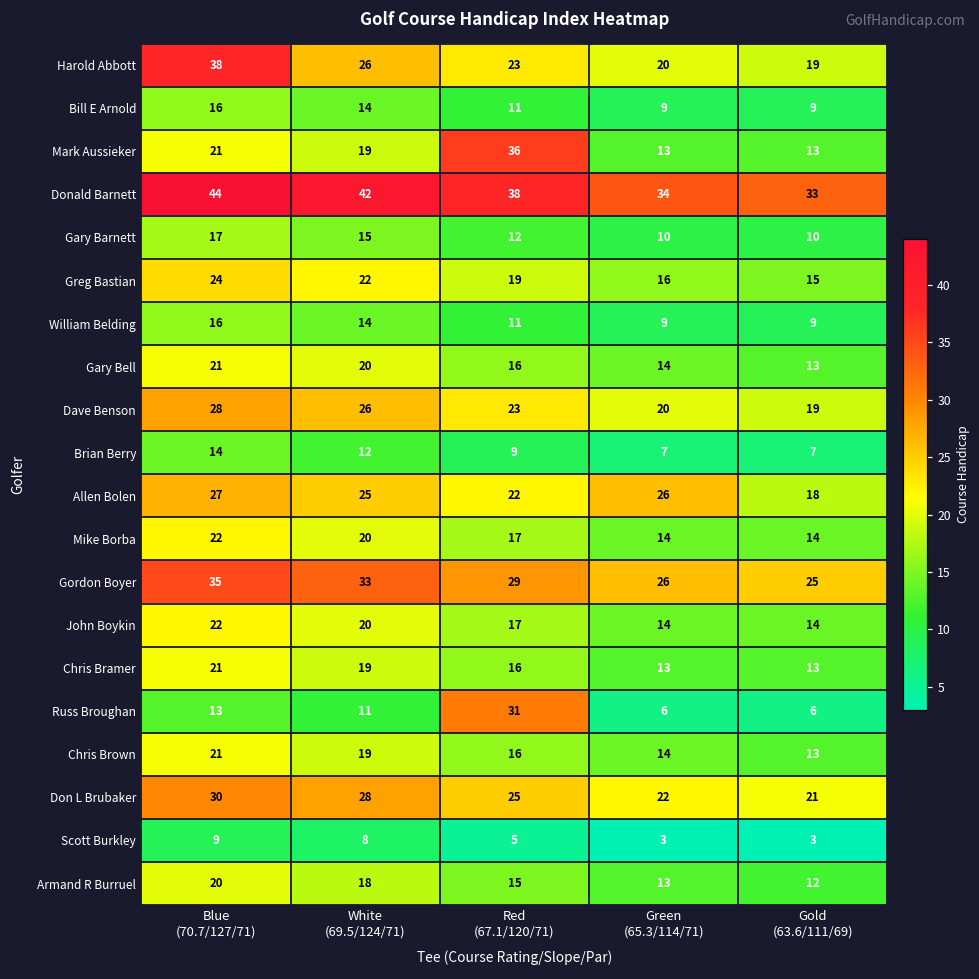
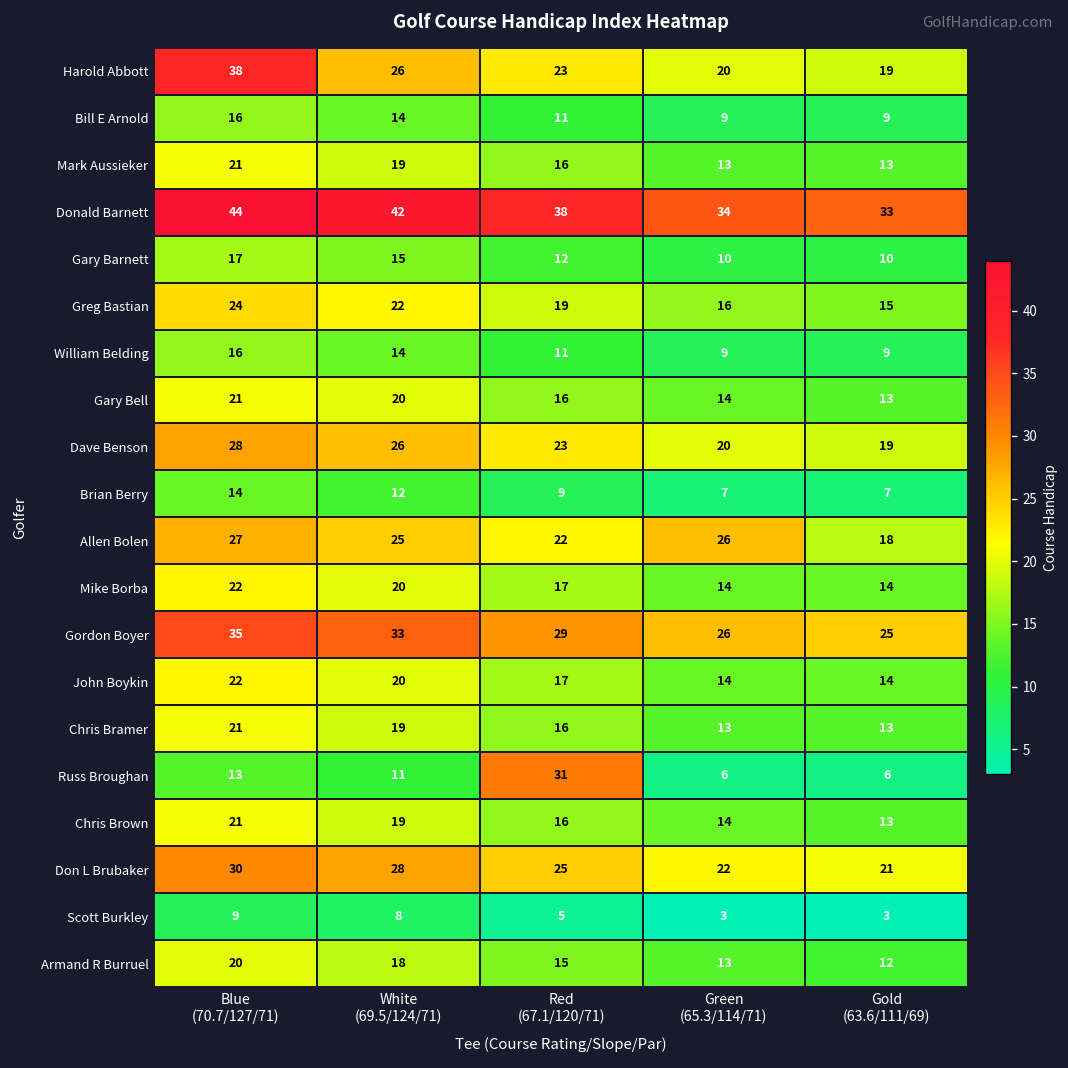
  {
    "Harold Abbott": {
      "Blue (70.7/127/71)": 38,
      "White (69.5/124/71)": 26,
      "Red (67.1/120/71)": 23,
      "Green (65.3/114/71)": 20,
      "Gold (63.6/111/69)": 19
    },
    "Bill E Arnold": {
      "Blue (70.7/127/71)": 16,
      "White (69.5/124/71)": 14,
      "Red (67.1/120/71)": 11,
      "Green (65.3/114/71)": 9,
      "Gold (63.6/111/69)": 9
    },
    "Mark Aussieker": {
      "Blue (70.7/127/71)": 21,
      "White (69.5/124/71)": 19,
-     "Red (67.1/120/71)": 36,
+     "Red (67.1/120/71)": 16,
      "Green (65.3/114/71)": 13,
      "Gold (63.6/111/69)": 13
    },
    "Donald Barnett": {
      "Blue (70.7/127/71)": 44,
      "White (69.5/124/71)": 42,
      "Red (67.1/120/71)": 38,
      "Green (65.3/114/71)": 34,
      "Gold (63.6/111/69)": 33
    },
    "Gary Barnett": {
      "Blue (70.7/127/71)": 17,
      "White (69.5/124/71)": 15,
      "Red (67.1/120/71)": 12,
      "Green (65.3/114/71)": 10,
      "Gold (63.6/111/69)": 10
    },
    "Greg Bastian": {
      "Blue (70.7/127/71)": 24,
      "White (69.5/124/71)": 22,
      "Red (67.1/120/71)": 19,
      "Green (65.3/114/71)": 16,
      "Gold (63.6/111/69)": 15
    },
    "William Belding": {
      "Blue (70.7/127/71)": 16,
      "White (69.5/124/71)": 14,
      "Red (67.1/120/71)": 11,
      "Green (65.3/114/71)": 9,
      "Gold (63.6/111/69)": 9
    },
    "Gary Bell": {
      "Blue (70.7/127/71)": 21,
      "White (69.5/124/71)": 20,
      "Red (67.1/120/71)": 16,
      "Green (65.3/114/71)": 14,
      "Gold (63.6/111/69)": 13
    },
    "Dave Benson": {
      "Blue (70.7/127/71)": 28,
      "White (69.5/124/71)": 26,
      "Red (67.1/120/71)": 23,
      "Green (65.3/114/71)": 20,
      "Gold (63.6/111/69)": 19
    },
    "Brian Berry": {
      "Blue (70.7/127/71)": 14,
      "White (69.5/124/71)": 12,
      "Red (67.1/120/71)": 9,
      "Green (65.3/114/71)": 7,
      "Gold (63.6/111/69)": 7
    },
    "Allen Bolen": {
      "Blue (70.7/127/71)": 27,
      "White (69.5/124/71)": 25,
      "Red (67.1/120/71)": 22,
      "Green (65.3/114/71)": 26,
      "Gold (63.6/111/69)": 18
    },
    "Mike Borba": {
      "Blue (70.7/127/71)": 22,
      "White (69.5/124/71)": 20,
      "Red (67.1/120/71)": 17,
      "Green (65.3/114/71)": 14,
      "Gold (63.6/111/69)": 14
    },
    "Gordon Boyer": {
      "Blue (70.7/127/71)": 35,
      "White (69.5/124/71)": 33,
      "Red (67.1/120/71)": 29,
      "Green (65.3/114/71)": 26,
      "Gold (63.6/111/69)": 25
    },
    "John Boykin": {
      "Blue (70.7/127/71)": 22,
      "White (69.5/124/71)": 20,
      "Red (67.1/120/71)": 17,
      "Green (65.3/114/71)": 14,
      "Gold (63.6/111/69)": 14
    },
    "Chris Bramer": {
      "Blue (70.7/127/71)": 21,
      "White (69.5/124/71)": 19,
      "Red (67.1/120/71)": 16,
      "Green (65.3/114/71)": 13,
      "Gold (63.6/111/69)": 13
    },
    "Russ Broughan": {
      "Blue (70.7/127/71)": 13,
      "White (69.5/124/71)": 11,
      "Red (67.1/120/71)": 31,
      "Green (65.3/114/71)": 6,
      "Gold (63.6/111/69)": 6
    },
    "Chris Brown": {
      "Blue (70.7/127/71)": 21,
      "White (69.5/124/71)": 19,
      "Red (67.1/120/71)": 16,
      "Green (65.3/114/71)": 14,
      "Gold (63.6/111/69)": 13
    },
    "Don L Brubaker": {
      "Blue (70.7/127/71)": 30,
      "White (69.5/124/71)": 28,
      "Red (67.1/120/71)": 25,
      "Green (65.3/114/71)": 22,
      "Gold (63.6/111/69)": 21
    },
    "Scott Burkley": {
      "Blue (70.7/127/71)": 9,
      "White (69.5/124/71)": 8,
      "Red (67.1/120/71)": 5,
      "Green (65.3/114/71)": 3,
      "Gold (63.6/111/69)": 3
    },
    "Armand R Burruel": {
      "Blue (70.7/127/71)": 20,
      "White (69.5/124/71)": 18,
      "Red (67.1/120/71)": 15,
      "Green (65.3/114/71)": 13,
      "Gold (63.6/111/69)": 12
    }
  }
